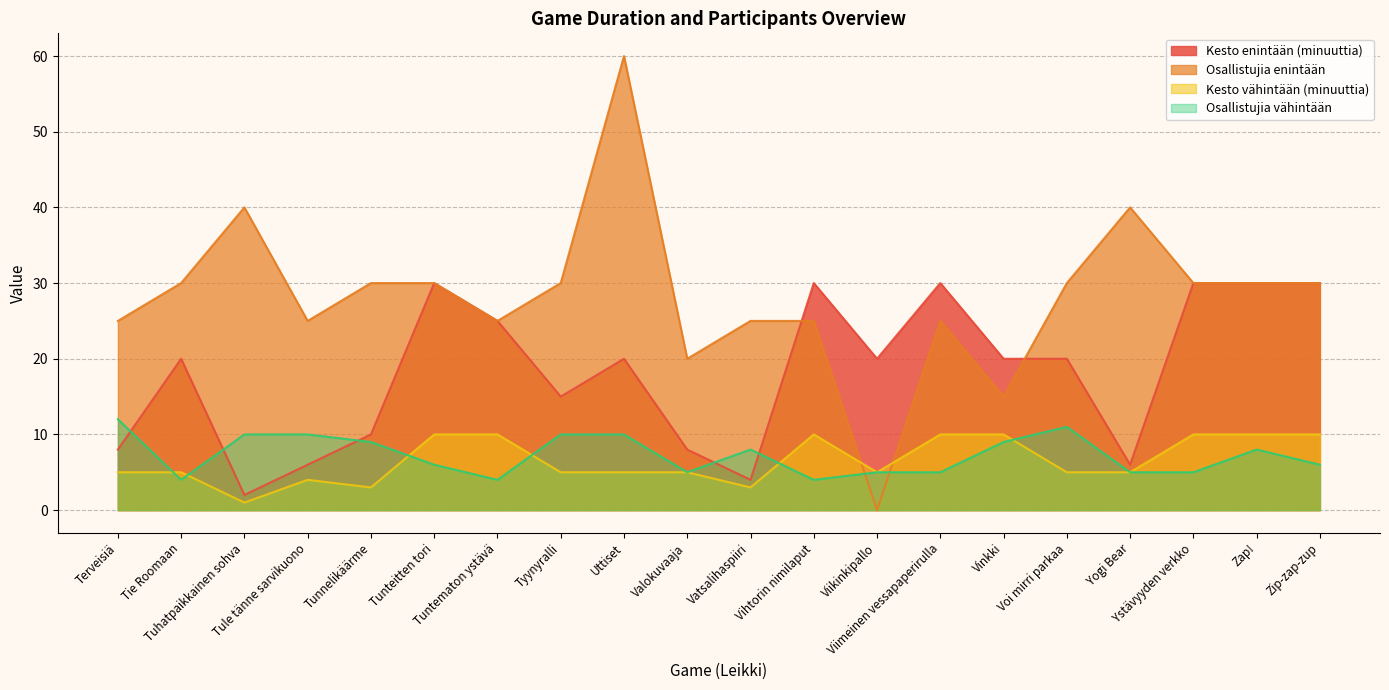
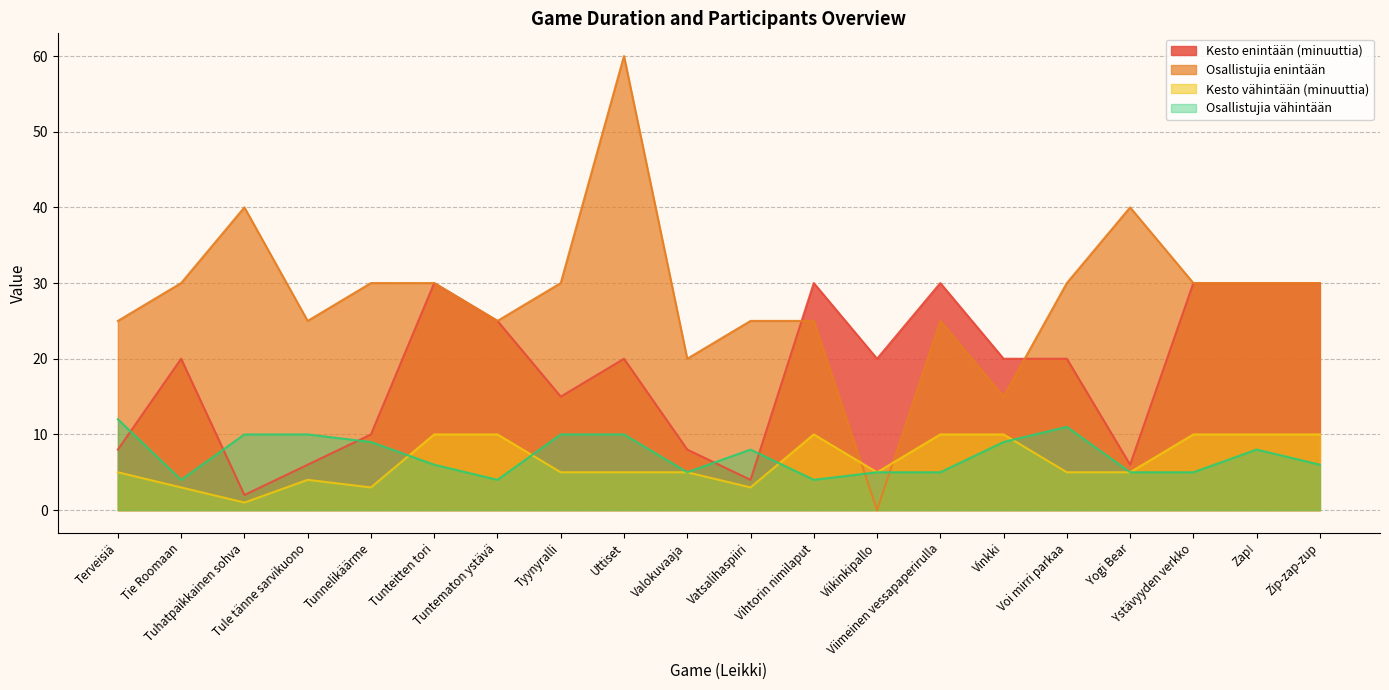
  {
    "Kesto vähintään (minuuttia)": {
      "Terveisiä": 5,
-     "Tie Roomaan": 5,
+     "Tie Roomaan": 3,
      "Tuhatpaikkainen sohva": 1,
      "Tule tänne sarvikuono": 4,
      "Tunnelikäärme": 3,
      "Tunteitten tori": 10,
      "Tuntematon ystävä": 10,
      "Tyynyralli": 5,
      "Uttiset": 5,
      "Vatsalihaspiiri": 3,
      "Vihtorin nimilaput": 10,
      "Viimeinen vessapaperirulla": 10,
      "Vinkki": 10,
      "Voi mirri parkaa": 5,
      "Ystävyyden verkko": 10,
      "Zap!": 10,
      "Zip-zap-zup": 10
    },
    "Osallistujia vähintään": {
      "Terveisiä": 12,
      "Tie Roomaan": 4,
      "Tuhatpaikkainen sohva": 10,
      "Tule tänne sarvikuono": 10,
      "Tunnelikäärme": 9,
      "Tunteitten tori": 6,
      "Tuntematon ystävä": 4,
      "Tyynyralli": 10,
      "Uttiset": 10,
      "Vatsalihaspiiri": 8,
      "Vihtorin nimilaput": 4,
      "Viimeinen vessapaperirulla": 5,
      "Vinkki": 9,
      "Voi mirri parkaa": 11,
      "Ystävyyden verkko": 5,
      "Zap!": 8,
      "Zip-zap-zup": 6
    }
  }
